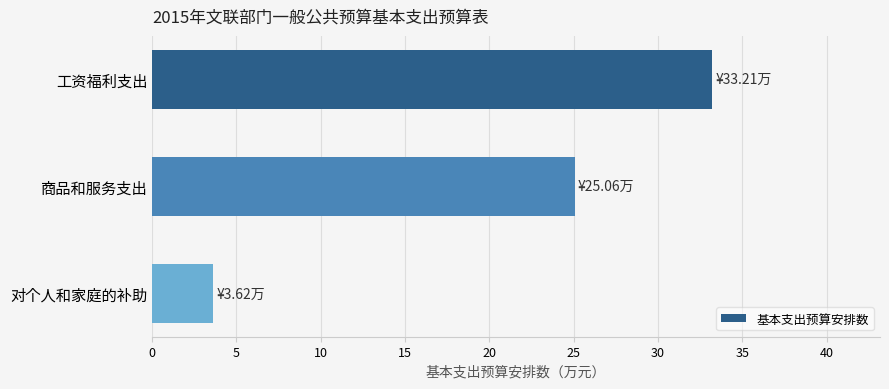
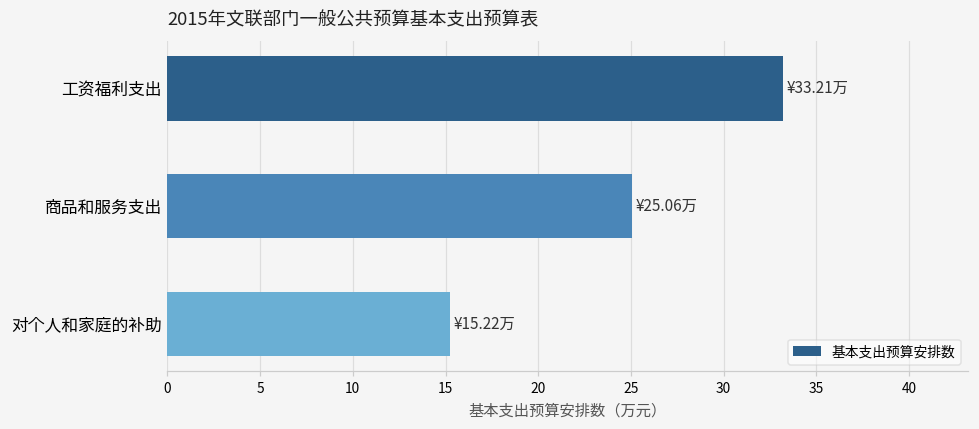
  {
    "工资福利支出": "¥33.21万",
    "商品和服务支出": "¥25.06万",
-   "对个人和家庭的补助": "¥3.62万"
+   "对个人和家庭的补助": "¥15.22万"
  }
